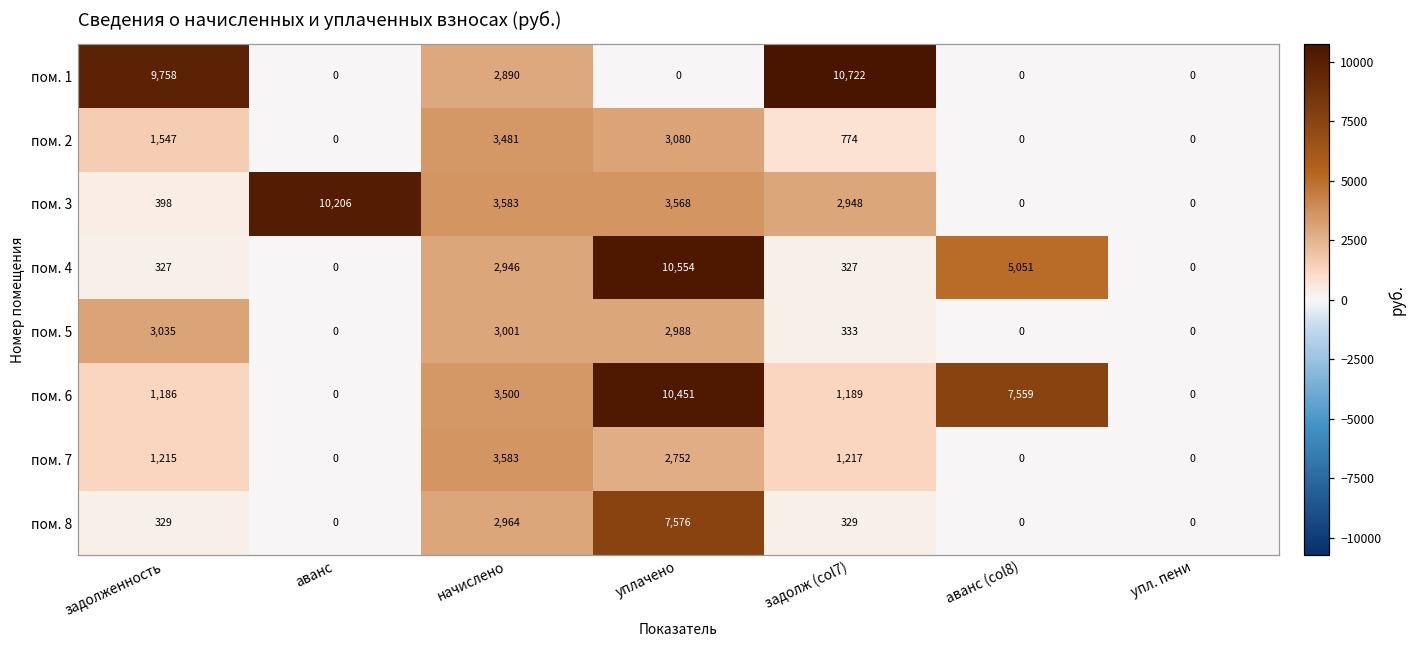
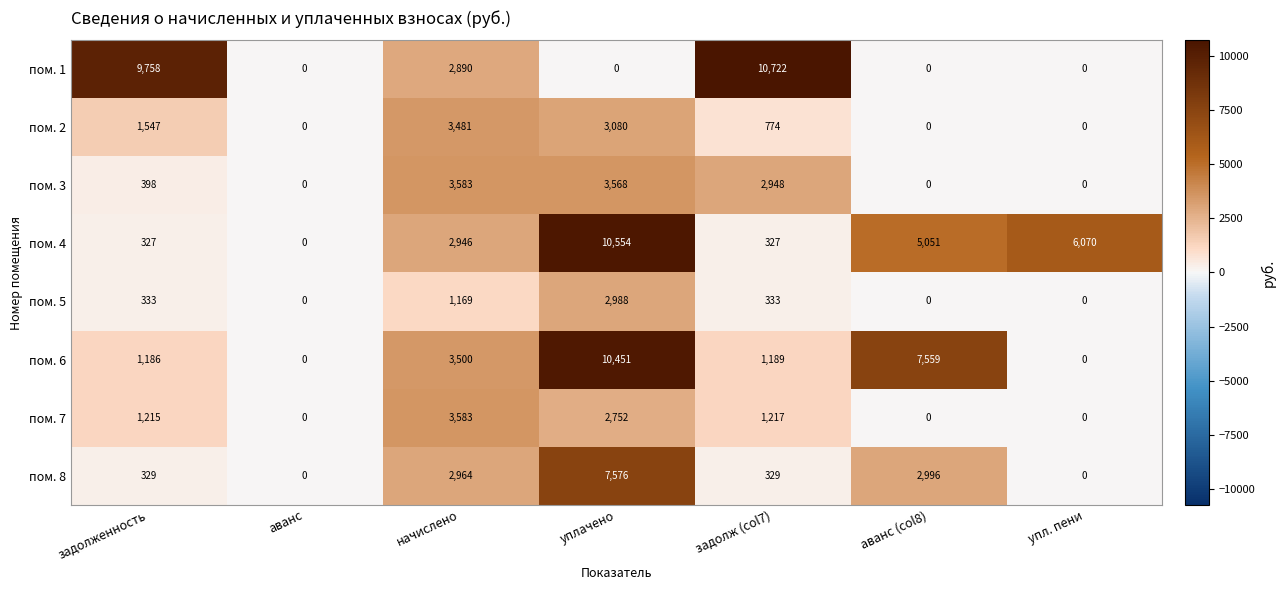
  {
    "пом. 1": {
      "задолженность": "9,758",
      "аванс": "0",
      "начислено": "2,890",
      "уплачено": "0",
      "задолж (col7)": "10,722",
      "аванс (col8)": "0",
      "упл. пени": "0"
    },
    "пом. 2": {
      "задолженность": "1,547",
      "аванс": "0",
      "начислено": "3,481",
      "уплачено": "3,080",
      "задолж (col7)": "774",
      "аванс (col8)": "0",
      "упл. пени": "0"
    },
    "пом. 3": {
      "задолженность": "398",
-     "аванс": "10,206",
+     "аванс": "0",
      "начислено": "3,583",
      "уплачено": "3,568",
      "задолж (col7)": "2,948",
      "аванс (col8)": "0",
      "упл. пени": "0"
    },
    "пом. 4": {
      "задолженность": "327",
      "аванс": "0",
      "начислено": "2,946",
      "уплачено": "10,554",
      "задолж (col7)": "327",
      "аванс (col8)": "5,051",
-     "упл. пени": "0"
+     "упл. пени": "6,070"
    },
    "пом. 5": {
-     "задолженность": "3,035",
+     "задолженность": "333",
      "аванс": "0",
-     "начислено": "3,001",
+     "начислено": "1,169",
      "уплачено": "2,988",
      "задолж (col7)": "333",
      "аванс (col8)": "0",
      "упл. пени": "0"
    },
    "пом. 6": {
      "задолженность": "1,186",
      "аванс": "0",
      "начислено": "3,500",
      "уплачено": "10,451",
      "задолж (col7)": "1,189",
      "аванс (col8)": "7,559",
      "упл. пени": "0"
    },
    "пом. 7": {
      "задолженность": "1,215",
      "аванс": "0",
      "начислено": "3,583",
      "уплачено": "2,752",
      "задолж (col7)": "1,217",
      "аванс (col8)": "0",
      "упл. пени": "0"
    },
    "пом. 8": {
      "задолженность": "329",
      "аванс": "0",
      "начислено": "2,964",
      "уплачено": "7,576",
      "задолж (col7)": "329",
-     "аванс (col8)": "0",
+     "аванс (col8)": "2,996",
      "упл. пени": "0"
    }
  }
